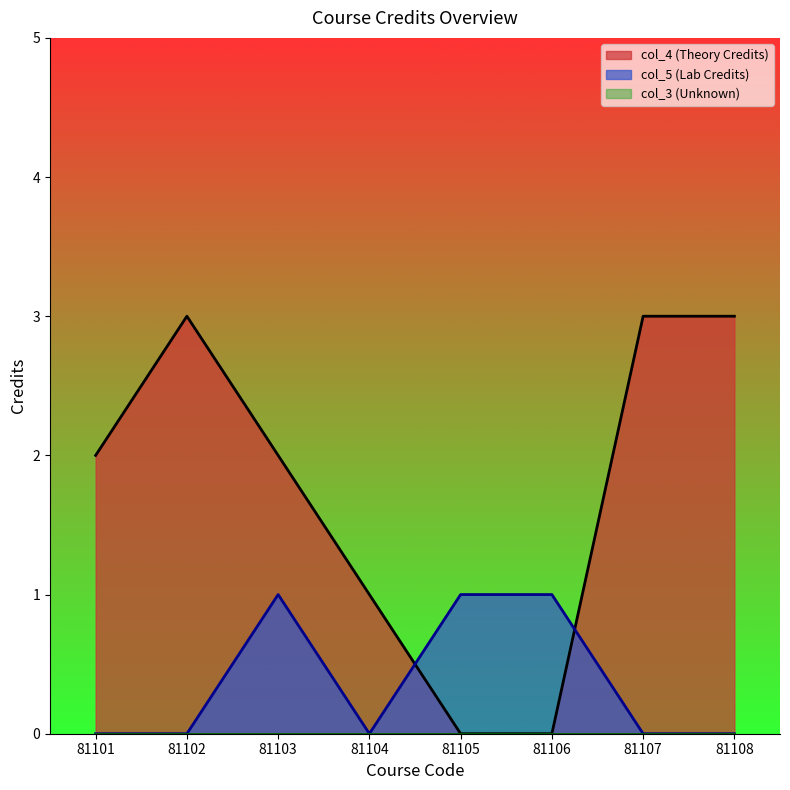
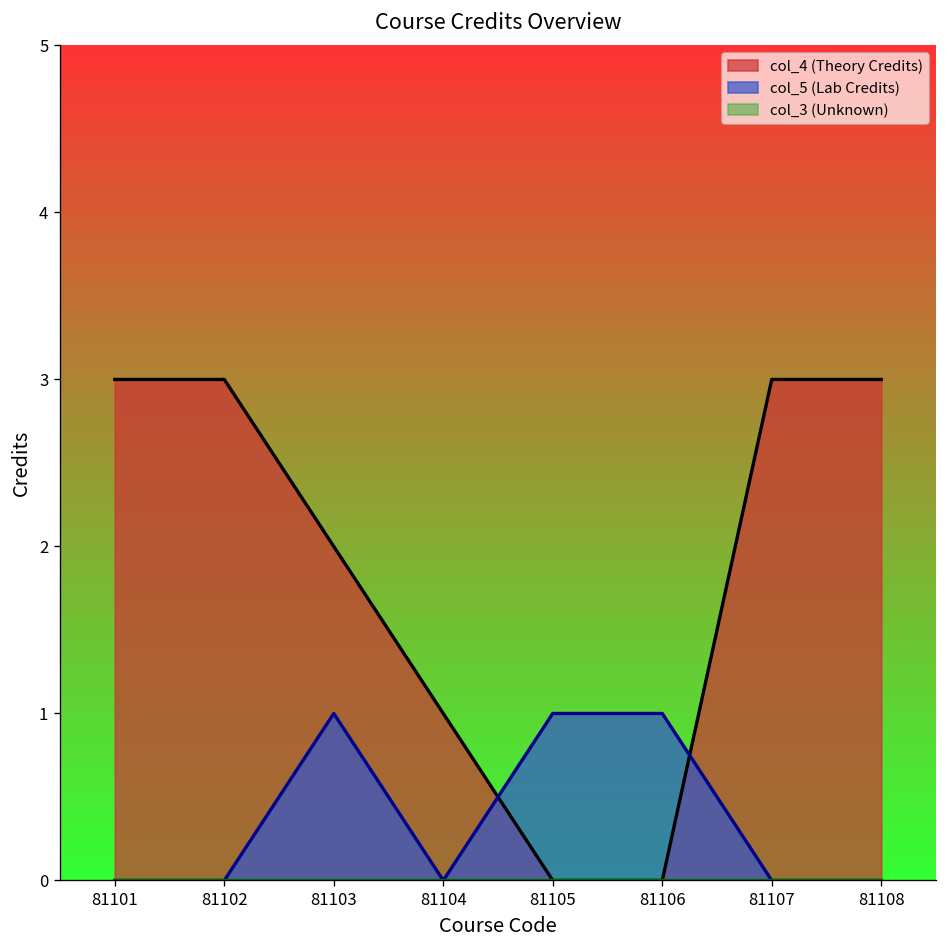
  {
    "col_4 (Theory Credits)": {
-     "81101": 2,
+     "81101": 3,
      "81102": 3,
      "81103": 2,
      "81104": 1,
      "81107": 3,
      "81108": 3
    },
    "col_5 (Lab Credits)": {
      "81103": 1,
      "81105": 1,
      "81106": 1
    },
    "col_3 (Unknown)": {
      "81103": 0
    }
  }
